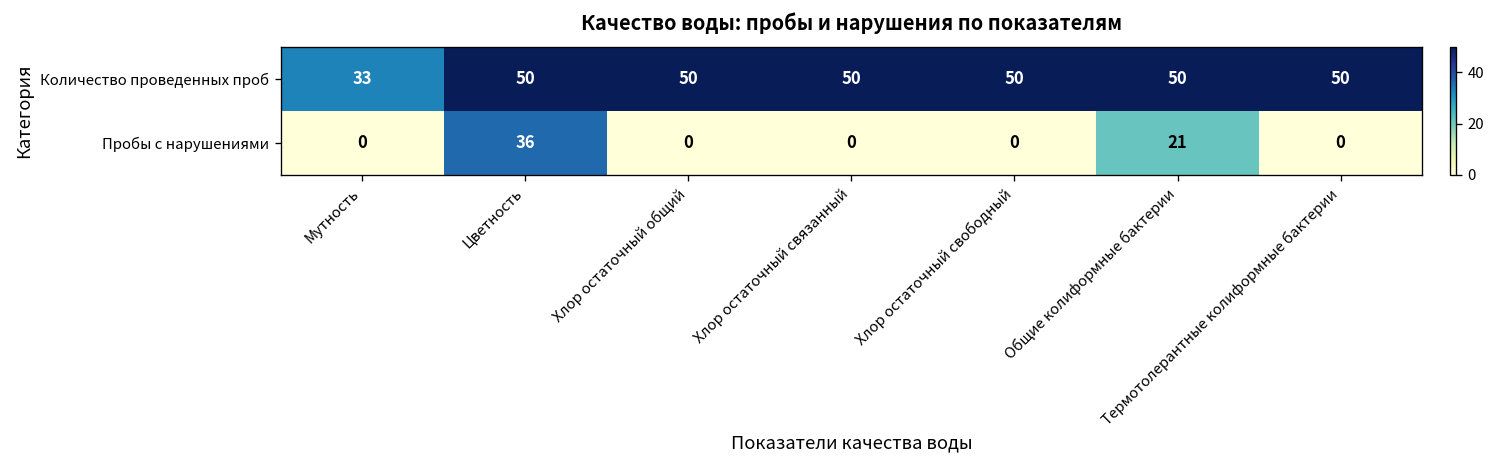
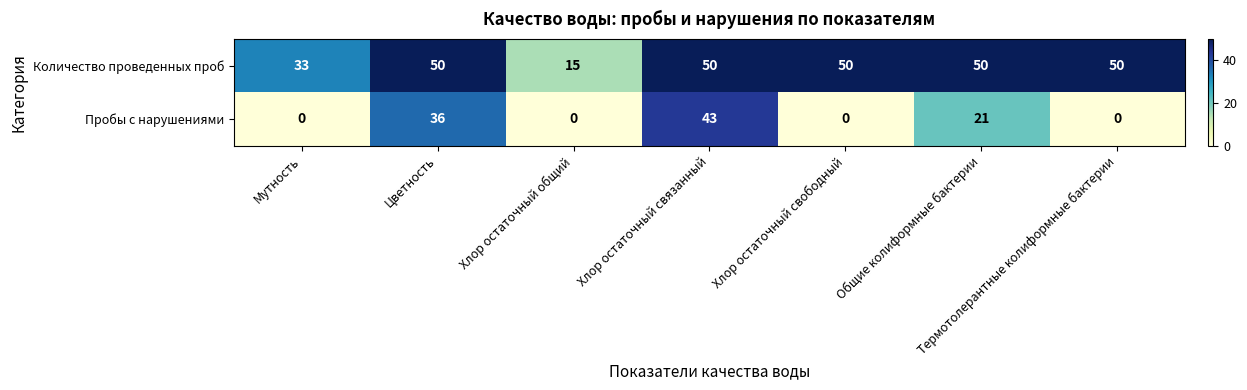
  {
    "Количество проведенных проб": {
      "Мутность": 33,
      "Цветность": 50,
-     "Хлор остаточный общий": 50,
+     "Хлор остаточный общий": 15,
      "Хлор остаточный связанный": 50,
      "Хлор остаточный свободный": 50,
      "Общие колиформные бактерии": 50,
      "Термотолерантные колиформные бактерии": 50
    },
    "Пробы с нарушениями": {
      "Мутность": 0,
      "Цветность": 36,
      "Хлор остаточный общий": 0,
-     "Хлор остаточный связанный": 0,
+     "Хлор остаточный связанный": 43,
      "Хлор остаточный свободный": 0,
      "Общие колиформные бактерии": 21,
      "Термотолерантные колиформные бактерии": 0
    }
  }
